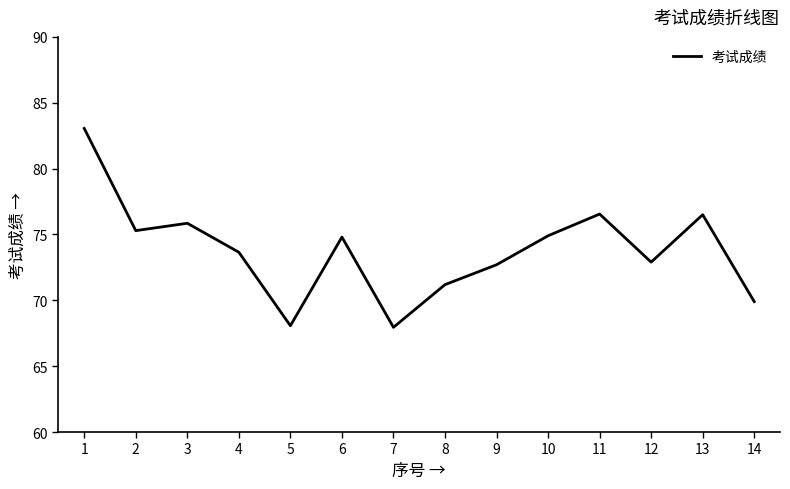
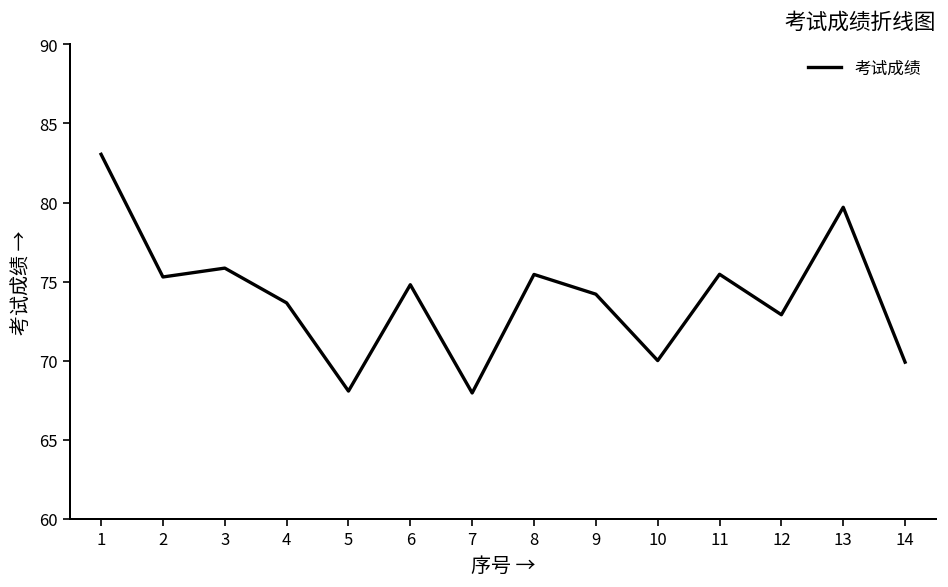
  {
    "1": 83.1,
    "2": 75.3,
    "3": 75.9,
    "4": 73.7,
    "5": 68.1,
    "6": 74.8,
    "7": 68.0,
-   "8": 71.2,
-   "9": 72.7,
-   "10": 74.9,
-   "11": 76.6,
+   "8": 75.5,
+   "9": 74.2,
+   "10": 70.0,
+   "11": 75.5,
    "12": 72.9,
-   "13": 76.5,
+   "13": 79.7,
    "14": 69.9
  }
